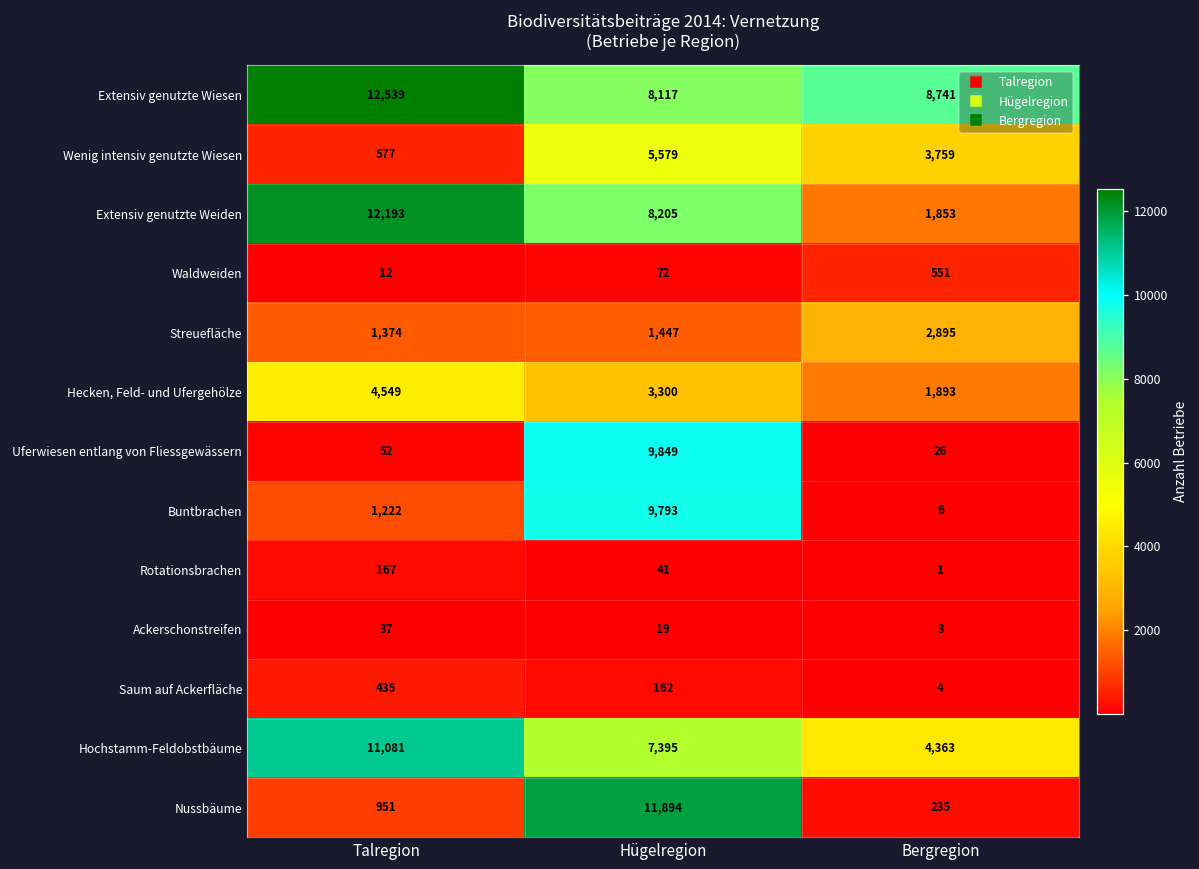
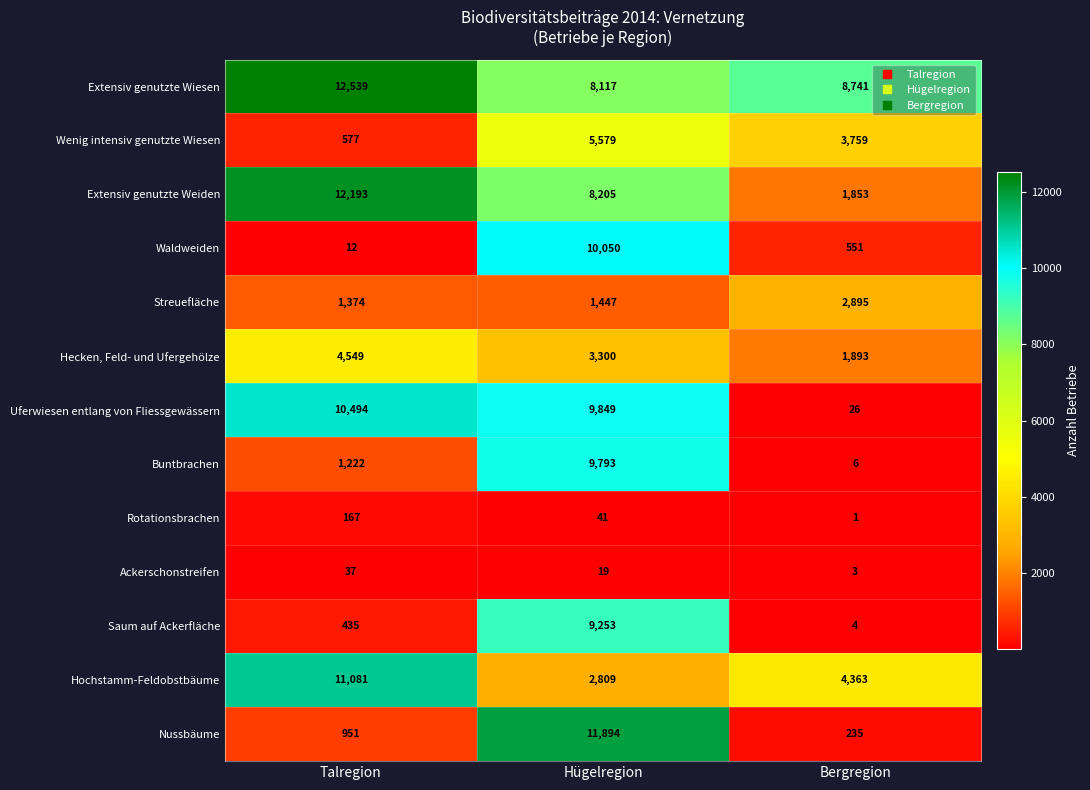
  {
    "Extensiv genutzte Wiesen": {
      "Talregion": "12,539",
      "Hügelregion": "8,117",
      "Bergregion": "8,741"
    },
    "Wenig intensiv genutzte Wiesen": {
      "Talregion": "577",
      "Hügelregion": "5,579",
      "Bergregion": "3,759"
    },
    "Extensiv genutzte Weiden": {
      "Talregion": "12,193",
      "Hügelregion": "8,205",
      "Bergregion": "1,853"
    },
    "Waldweiden": {
      "Talregion": "12",
-     "Hügelregion": "72",
+     "Hügelregion": "10,050",
      "Bergregion": "551"
    },
    "Streuefläche": {
      "Talregion": "1,374",
      "Hügelregion": "1,447",
      "Bergregion": "2,895"
    },
    "Hecken, Feld- und Ufergehölze": {
      "Talregion": "4,549",
      "Hügelregion": "3,300",
      "Bergregion": "1,893"
    },
    "Uferwiesen entlang von Fliessgewässern": {
-     "Talregion": "52",
+     "Talregion": "10,494",
      "Hügelregion": "9,849",
      "Bergregion": "26"
    },
    "Buntbrachen": {
      "Talregion": "1,222",
      "Hügelregion": "9,793",
      "Bergregion": "6"
    },
    "Rotationsbrachen": {
      "Talregion": "167",
      "Hügelregion": "41",
      "Bergregion": "1"
    },
    "Ackerschonstreifen": {
      "Talregion": "37",
      "Hügelregion": "19",
      "Bergregion": "3"
    },
    "Saum auf Ackerfläche": {
      "Talregion": "435",
-     "Hügelregion": "162",
+     "Hügelregion": "9,253",
      "Bergregion": "4"
    },
    "Hochstamm-Feldobstbäume": {
      "Talregion": "11,081",
-     "Hügelregion": "7,395",
+     "Hügelregion": "2,809",
      "Bergregion": "4,363"
    },
    "Nussbäume": {
      "Talregion": "951",
      "Hügelregion": "11,894",
      "Bergregion": "235"
    }
  }
